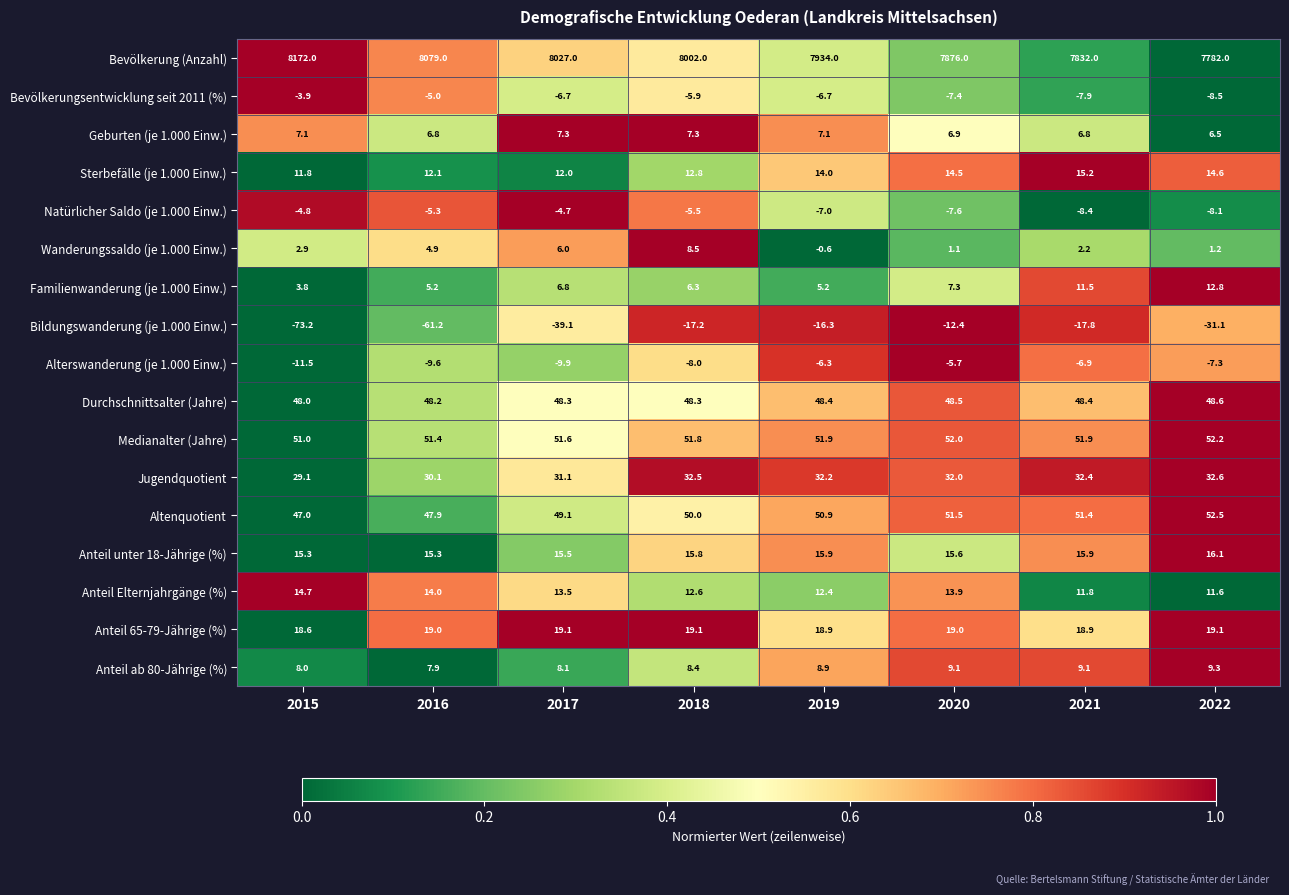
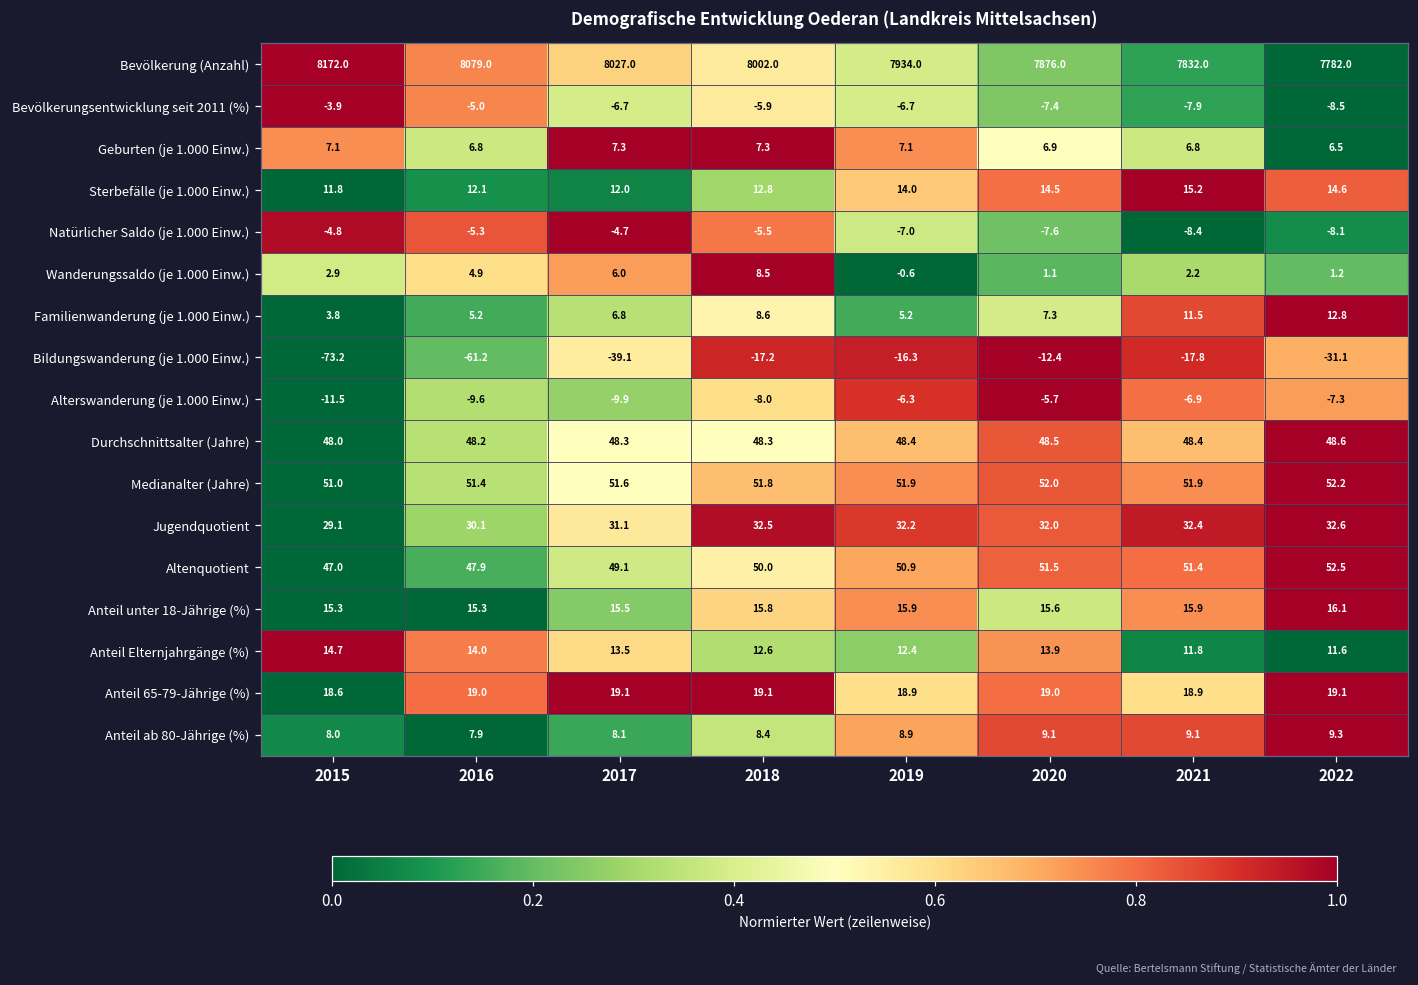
  {
    "Bevölkerung (Anzahl)": {
      "2015": 8172.0,
      "2016": 8079.0,
      "2017": 8027.0,
      "2018": 8002.0,
      "2019": 7934.0,
      "2020": 7876.0,
      "2021": 7832.0,
      "2022": 7782.0
    },
    "Bevölkerungsentwicklung seit 2011 (%)": {
      "2015": -3.9,
      "2016": -5.0,
      "2017": -6.7,
      "2018": -5.9,
      "2019": -6.7,
      "2020": -7.4,
      "2021": -7.9,
      "2022": -8.5
    },
    "Geburten (je 1.000 Einw.)": {
      "2015": 7.1,
      "2016": 6.8,
      "2017": 7.3,
      "2018": 7.3,
      "2019": 7.1,
      "2020": 6.9,
      "2021": 6.8,
      "2022": 6.5
    },
    "Sterbefälle (je 1.000 Einw.)": {
      "2015": 11.8,
      "2016": 12.1,
      "2017": 12.0,
      "2018": 12.8,
      "2019": 14.0,
      "2020": 14.5,
      "2021": 15.2,
      "2022": 14.6
    },
    "Natürlicher Saldo (je 1.000 Einw.)": {
      "2015": -4.8,
      "2016": -5.3,
      "2017": -4.7,
      "2018": -5.5,
      "2019": -7.0,
      "2020": -7.6,
      "2021": -8.4,
      "2022": -8.1
    },
    "Wanderungssaldo (je 1.000 Einw.)": {
      "2015": 2.9,
      "2016": 4.9,
      "2017": 6.0,
      "2018": 8.5,
      "2019": -0.6,
      "2020": 1.1,
      "2021": 2.2,
      "2022": 1.2
    },
    "Familienwanderung (je 1.000 Einw.)": {
      "2015": 3.8,
      "2016": 5.2,
      "2017": 6.8,
-     "2018": 6.3,
+     "2018": 8.6,
      "2019": 5.2,
      "2020": 7.3,
      "2021": 11.5,
      "2022": 12.8
    },
    "Bildungswanderung (je 1.000 Einw.)": {
      "2015": -73.2,
      "2016": -61.2,
      "2017": -39.1,
      "2018": -17.2,
      "2019": -16.3,
      "2020": -12.4,
      "2021": -17.8,
      "2022": -31.1
    },
    "Alterswanderung (je 1.000 Einw.)": {
      "2015": -11.5,
      "2016": -9.6,
      "2017": -9.9,
      "2018": -8.0,
      "2019": -6.3,
      "2020": -5.7,
      "2021": -6.9,
      "2022": -7.3
    },
    "Durchschnittsalter (Jahre)": {
      "2015": 48.0,
      "2016": 48.2,
      "2017": 48.3,
      "2018": 48.3,
      "2019": 48.4,
      "2020": 48.5,
      "2021": 48.4,
      "2022": 48.6
    },
    "Medianalter (Jahre)": {
      "2015": 51.0,
      "2016": 51.4,
      "2017": 51.6,
      "2018": 51.8,
      "2019": 51.9,
      "2020": 52.0,
      "2021": 51.9,
      "2022": 52.2
    },
    "Jugendquotient": {
      "2015": 29.1,
      "2016": 30.1,
      "2017": 31.1,
      "2018": 32.5,
      "2019": 32.2,
      "2020": 32.0,
      "2021": 32.4,
      "2022": 32.6
    },
    "Altenquotient": {
      "2015": 47.0,
      "2016": 47.9,
      "2017": 49.1,
      "2018": 50.0,
      "2019": 50.9,
      "2020": 51.5,
      "2021": 51.4,
      "2022": 52.5
    },
    "Anteil unter 18-Jährige (%)": {
      "2015": 15.3,
      "2016": 15.3,
      "2017": 15.5,
      "2018": 15.8,
      "2019": 15.9,
      "2020": 15.6,
      "2021": 15.9,
      "2022": 16.1
    },
    "Anteil Elternjahrgänge (%)": {
      "2015": 14.7,
      "2016": 14.0,
      "2017": 13.5,
      "2018": 12.6,
      "2019": 12.4,
      "2020": 13.9,
      "2021": 11.8,
      "2022": 11.6
    },
    "Anteil 65-79-Jährige (%)": {
      "2015": 18.6,
      "2016": 19.0,
      "2017": 19.1,
      "2018": 19.1,
      "2019": 18.9,
      "2020": 19.0,
      "2021": 18.9,
      "2022": 19.1
    },
    "Anteil ab 80-Jährige (%)": {
      "2015": 8.0,
      "2016": 7.9,
      "2017": 8.1,
      "2018": 8.4,
      "2019": 8.9,
      "2020": 9.1,
      "2021": 9.1,
      "2022": 9.3
    }
  }
